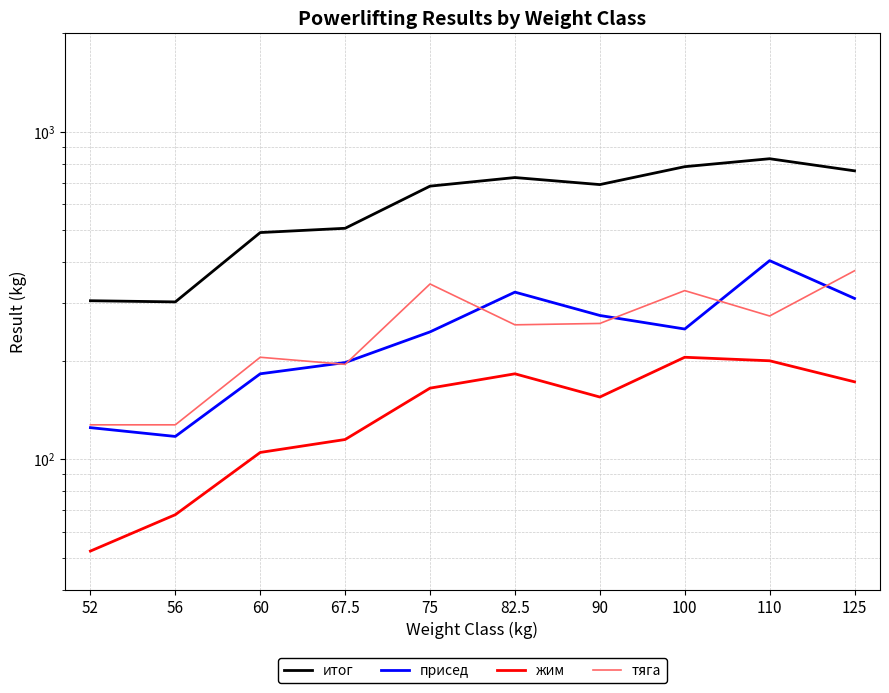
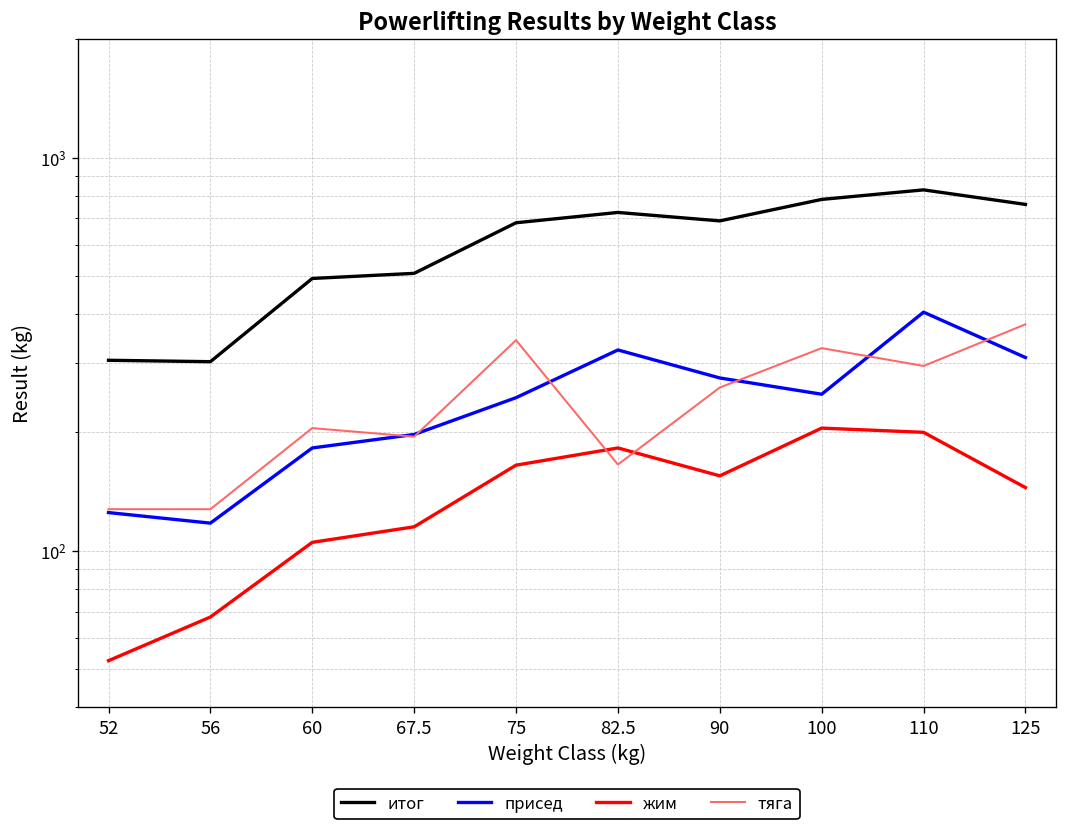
  {
    "итог": {
      "52": 310,
      "56": 300,
      "60": 490,
      "67.5": 510,
      "75": 680,
      "82.5": 730,
      "90": 690,
      "100": 780,
      "110": 830,
      "125": 760
    },
    "присед": {
      "52": 125,
      "56": 118,
      "60": 180,
      "75": 250,
      "82.5": 320,
      "90": 280,
      "100": 250,
      "110": 400,
      "125": 310
    },
    "жим": {
      "52": 53,
      "56": 68,
      "60": 105,
      "67.5": 115,
      "75": 170,
      "82.5": 180,
      "90": 160,
      "100": 210,
      "110": 200,
-     "125": 170
+     "125": 140
    },
    "тяга": {
      "52": 128,
      "56": 128,
      "60": 210,
      "75": 340,
-     "82.5": 260,
+     "82.5": 170,
      "90": 260,
      "100": 330,
-     "110": 270,
+     "110": 300,
      "125": 380
    }
  }
